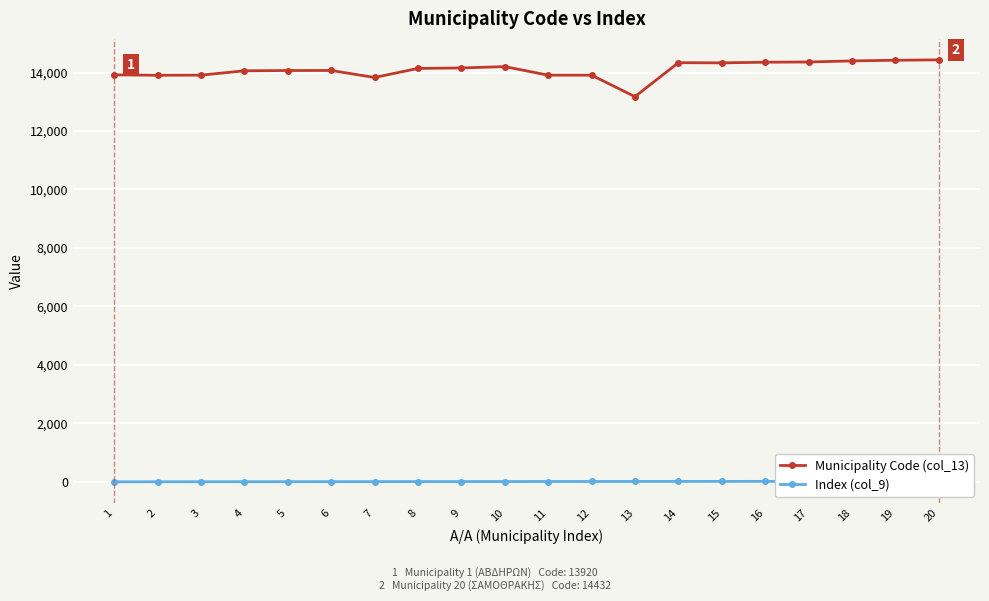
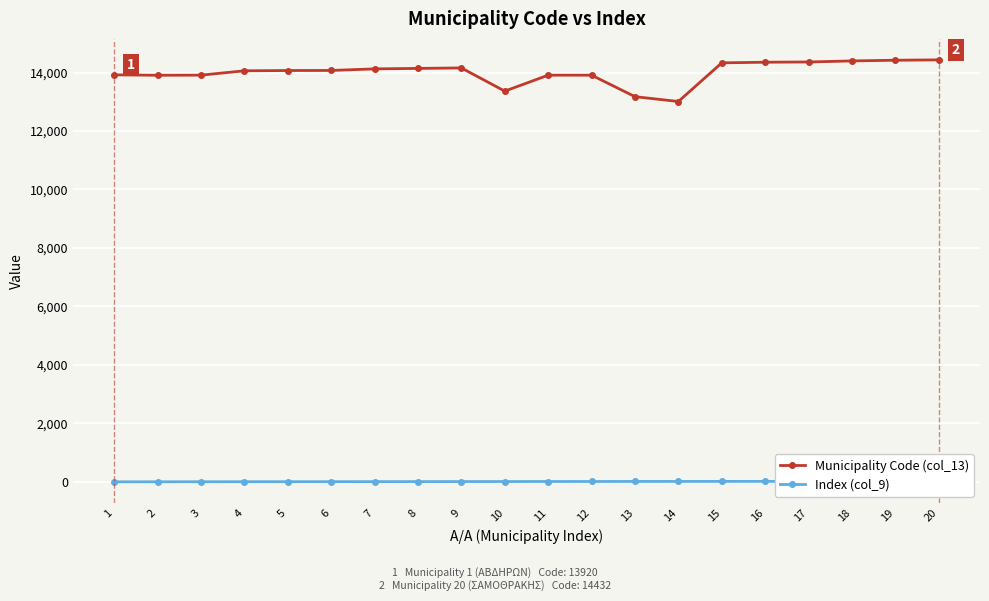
  {
    "Municipality Code (col_13)": {
      "2": "13,900",
      "3": "13,900",
      "4": "14,100",
      "5": "14,100",
      "6": "14,100",
-     "7": "13,800",
+     "7": "14,100",
      "8": "14,100",
      "9": "14,200",
-     "10": "14,200",
+     "10": "13,400",
      "11": "13,900",
      "12": "13,900",
      "13": "13,200",
-     "14": "14,300",
+     "14": "13,000",
      "15": "14,300",
      "16": "14,400",
      "17": "14,400",
      "18": "14,400",
      "19": "14,400"
    },
    "Index (col_9)": {
      "1": "0",
      "2": "0",
      "3": "0",
      "4": "0",
      "5": "0",
      "6": "0",
      "7": "0",
      "8": "0",
      "9": "0",
      "10": "0",
      "11": "0",
      "12": "0",
      "13": "0",
      "14": "0",
      "15": "0",
      "16": "0"
    }
  }
